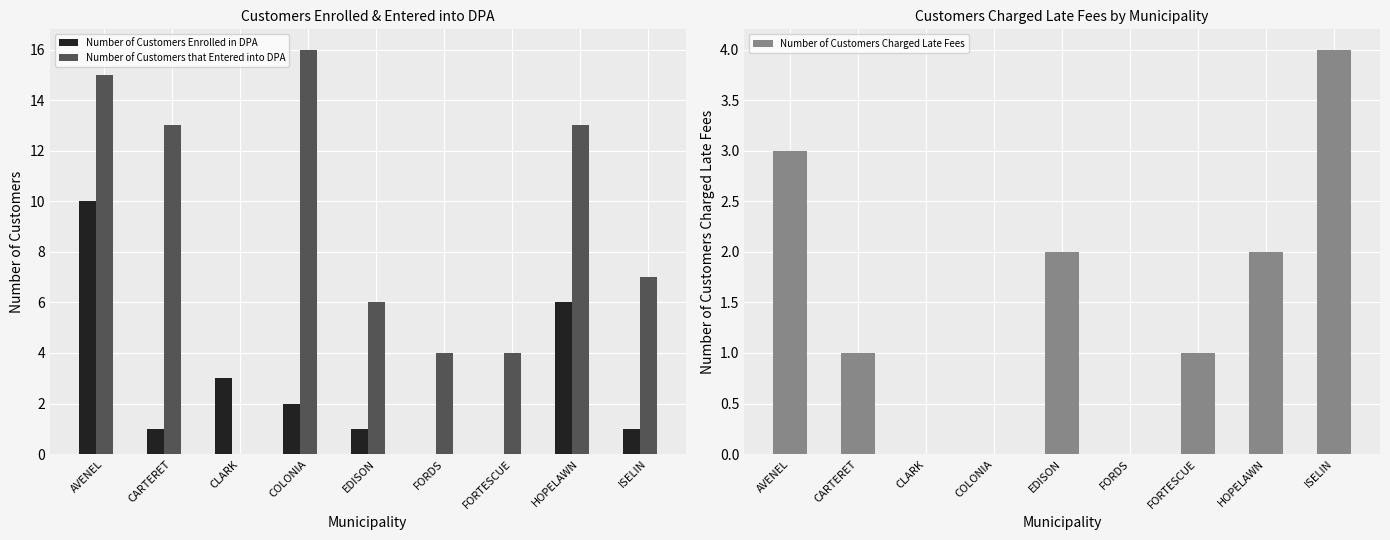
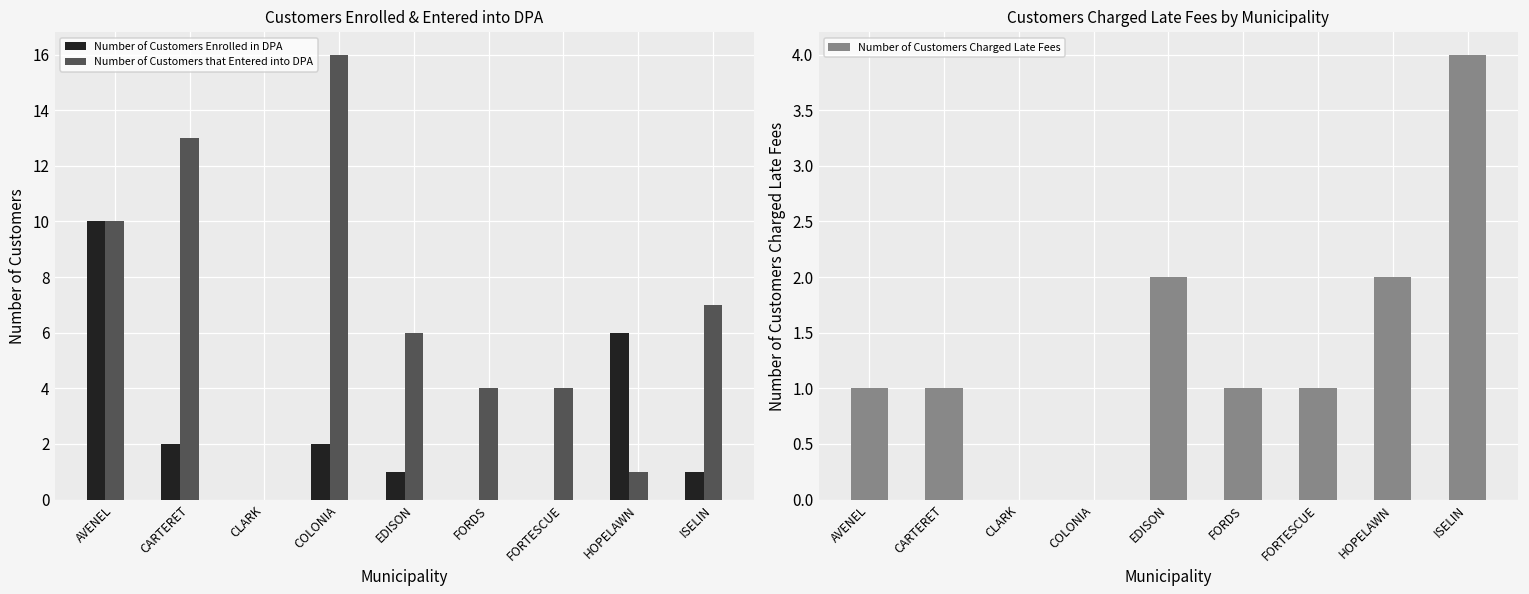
  {
    "Customers Enrolled & Entered into DPA": {
      "Number of Customers Enrolled in DPA": {
        "AVENEL": 10,
-       "CARTERET": 1,
-       "CLARK": 3,
+       "CARTERET": 2,
+       "CLARK": 0,
        "COLONIA": 2,
        "EDISON": 1,
        "FORDS": 0,
        "FORTESCUE": 0,
        "HOPELAWN": 6,
        "ISELIN": 1
      },
      "Number of Customers that Entered into DPA": {
-       "AVENEL": 15,
+       "AVENEL": 10,
        "CARTERET": 13,
        "CLARK": 0,
        "COLONIA": 16,
        "EDISON": 6,
        "FORDS": 4,
        "FORTESCUE": 4,
-       "HOPELAWN": 13,
+       "HOPELAWN": 1,
        "ISELIN": 7
      }
    },
    "Customers Charged Late Fees by Municipality": {
-     "AVENEL": 3,
+     "AVENEL": 1,
      "CARTERET": 1,
      "CLARK": 0,
      "COLONIA": 0,
      "EDISON": 2,
-     "FORDS": 0,
+     "FORDS": 1,
      "FORTESCUE": 1,
      "HOPELAWN": 2,
      "ISELIN": 4
    }
  }
